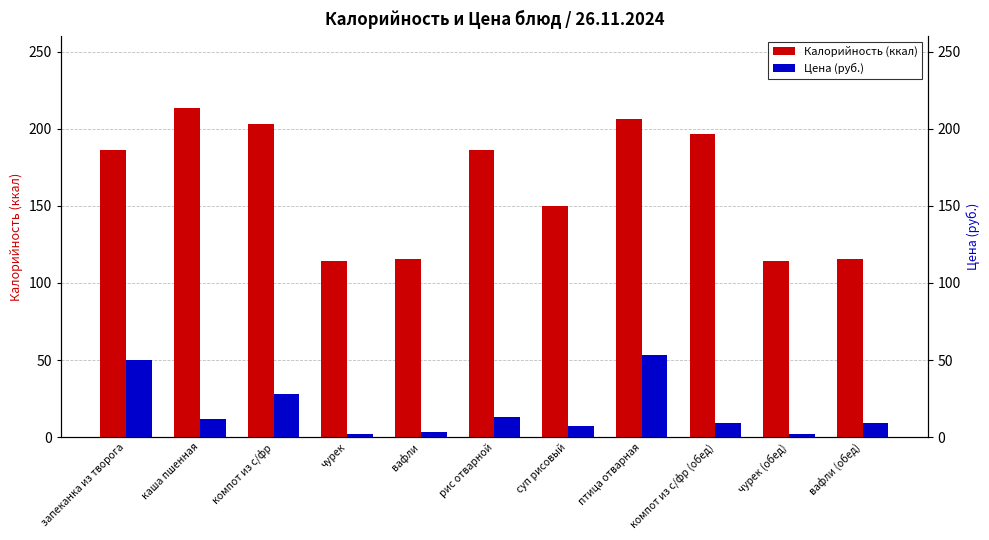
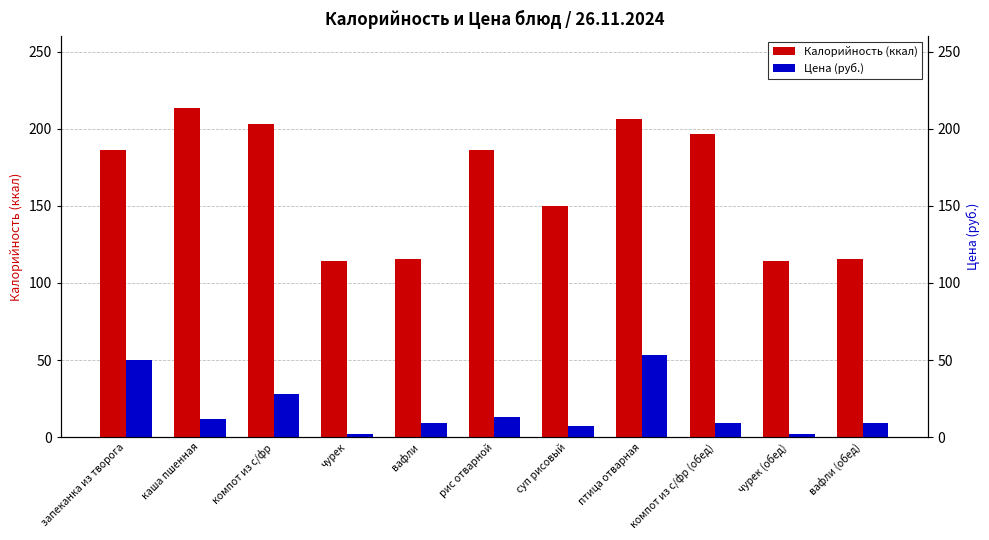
  {
    "Калорийность (ккал)": {
      "запеканка из творога": 186,
      "каша пшенная": 214,
      "компот из с/фр": 203,
      "чурек": 114,
      "вафли": 116,
      "рис отварной": 186,
      "суп рисовый": 150,
      "птица отварная": 206,
      "компот из с/фр (обед)": 196,
      "чурек (обед)": 114,
      "вафли (обед)": 116
    },
    "Цена (руб.)": {
      "запеканка из творога": 50,
      "каша пшенная": 12,
      "компот из с/фр": 28,
      "чурек": 2,
-     "вафли": 3,
+     "вафли": 9,
      "рис отварной": 13,
      "суп рисовый": 7,
      "птица отварная": 53,
      "компот из с/фр (обед)": 9,
      "чурек (обед)": 2,
      "вафли (обед)": 9
    }
  }
